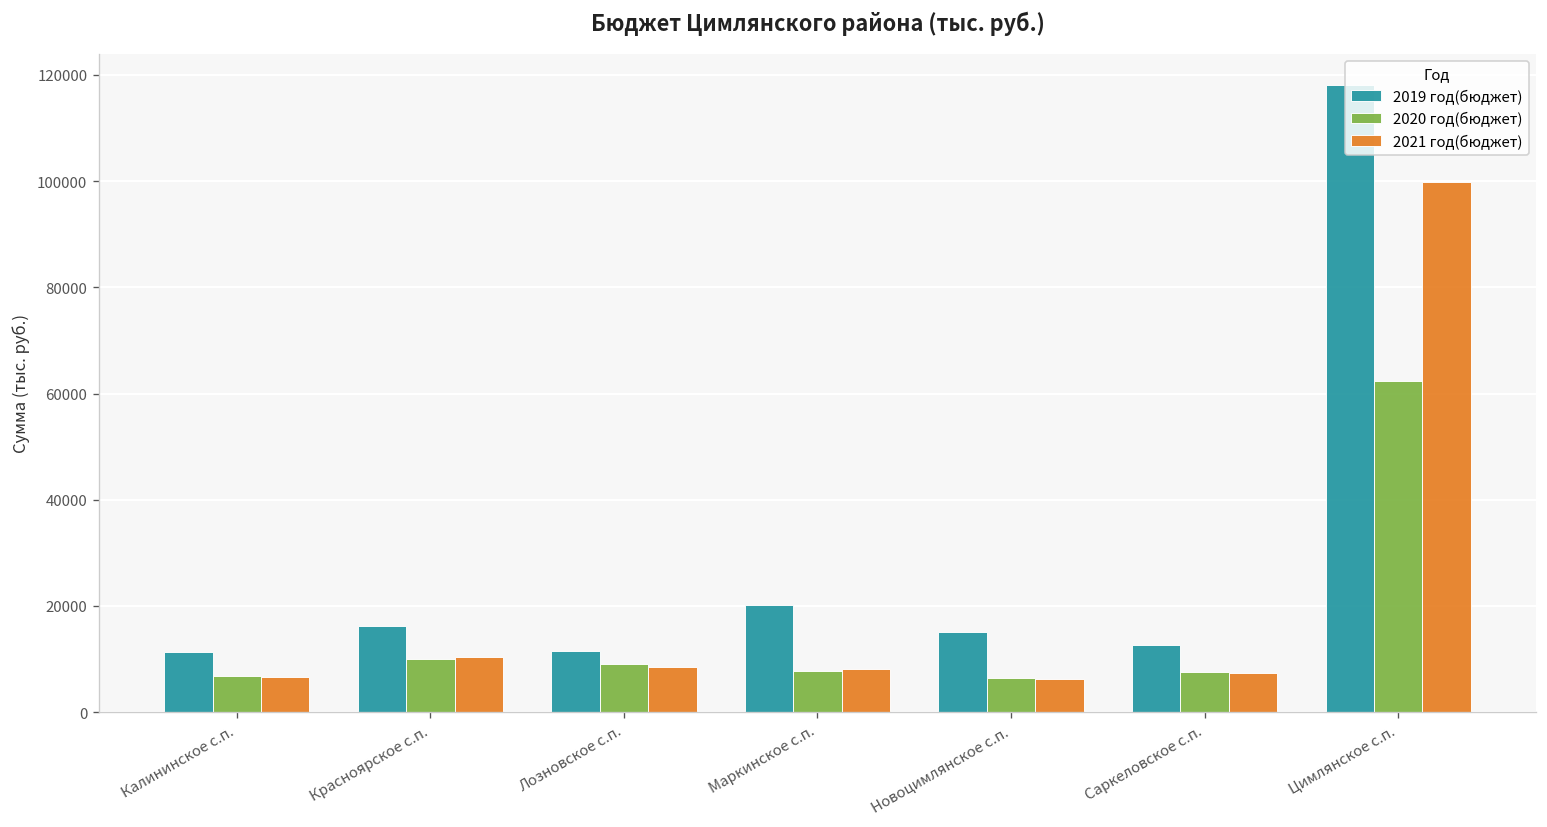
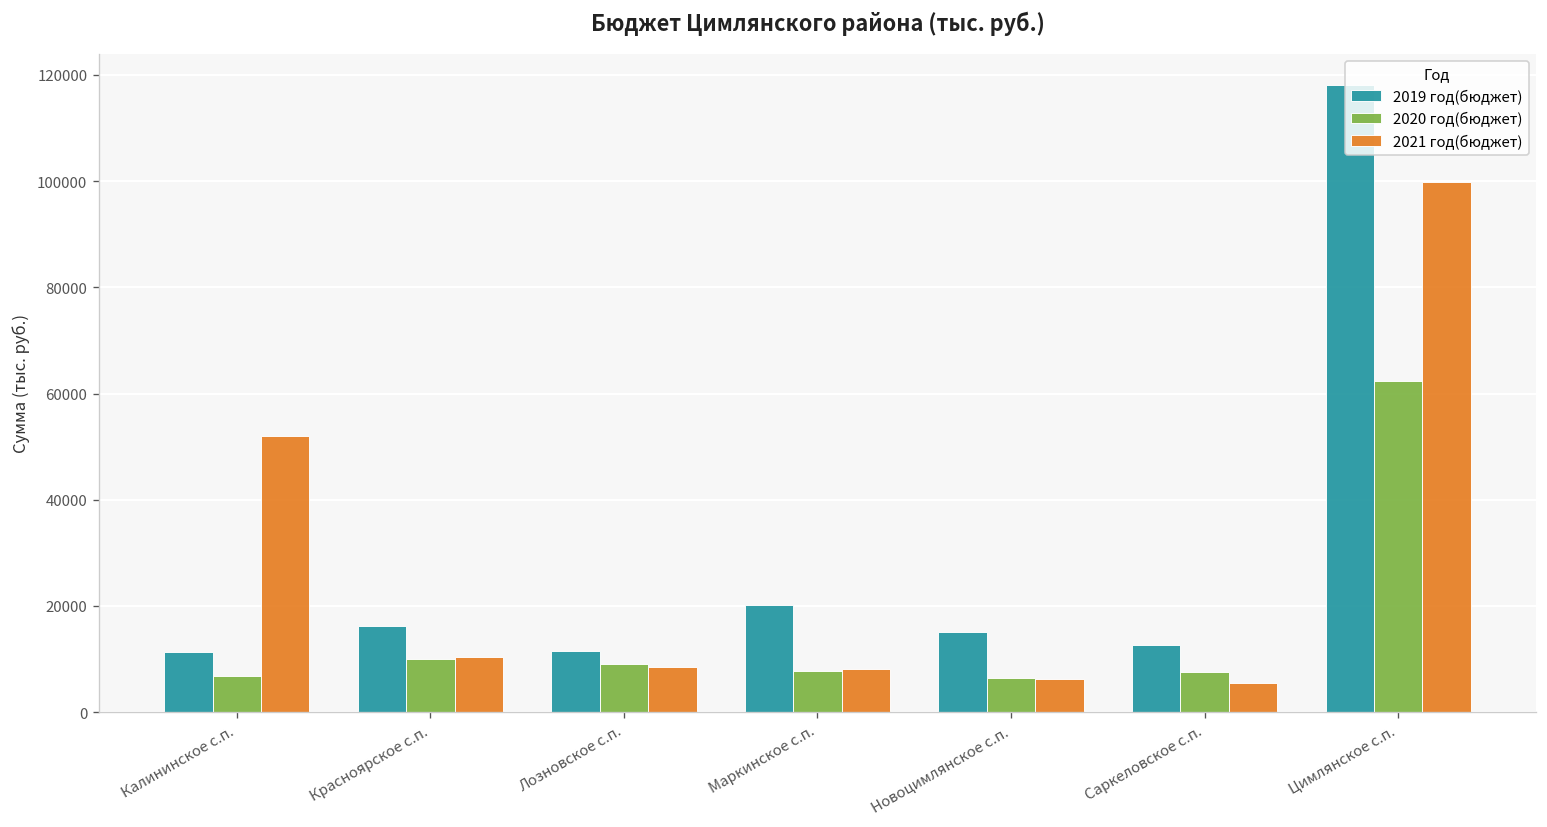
  {
    "2019 год(бюджет)": {
      "Калининское с.п.": 11000,
      "Красноярское с.п.": 16000,
      "Лозновское с.п.": 12000,
      "Маркинское с.п.": 20000,
      "Новоцимлянское с.п.": 15000,
      "Саркеловское с.п.": 13000
    },
    "2020 год(бюджет)": {
      "Калининское с.п.": 7000,
      "Красноярское с.п.": 10000,
      "Лозновское с.п.": 9000,
      "Маркинское с.п.": 8000,
      "Новоцимлянское с.п.": 7000,
      "Саркеловское с.п.": 8000,
      "Цимлянское с.п.": 62000
    },
    "2021 год(бюджет)": {
-     "Калининское с.п.": 7000,
+     "Калининское с.п.": 52000,
      "Красноярское с.п.": 10000,
      "Лозновское с.п.": 9000,
      "Маркинское с.п.": 8000,
      "Новоцимлянское с.п.": 6000,
-     "Саркеловское с.п.": 7000,
+     "Саркеловское с.п.": 5000,
      "Цимлянское с.п.": 100000
    }
  }
